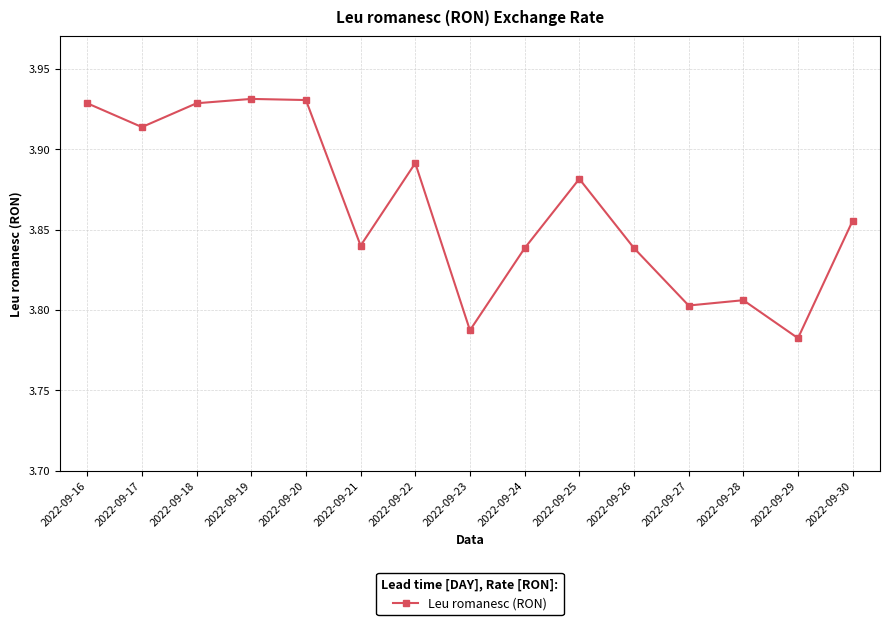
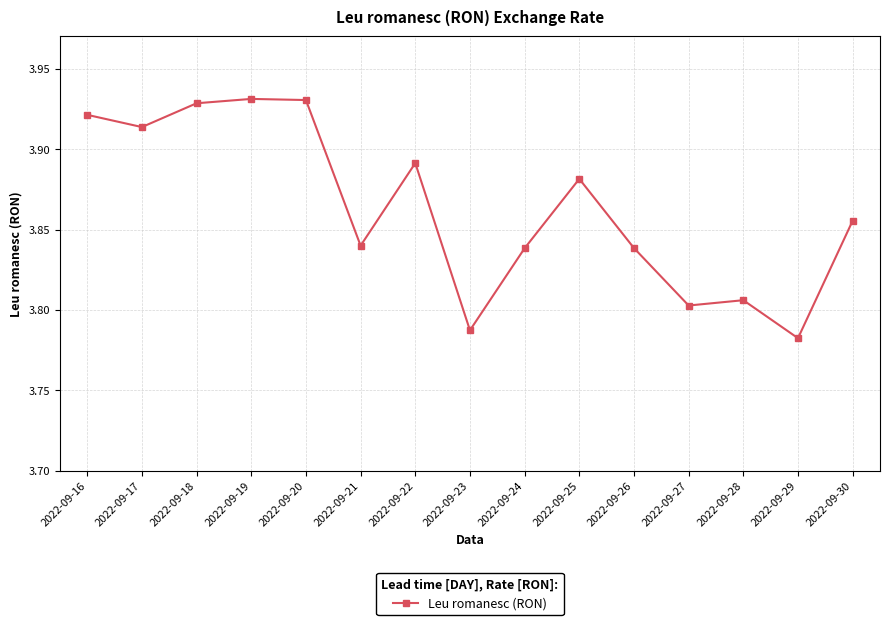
  {
-   "2022-09-16": 3.929,
+   "2022-09-16": 3.921,
    "2022-09-17": 3.914,
    "2022-09-18": 3.929,
    "2022-09-19": 3.931,
    "2022-09-20": 3.931,
    "2022-09-21": 3.840,
    "2022-09-22": 3.891,
    "2022-09-23": 3.787,
    "2022-09-24": 3.838,
    "2022-09-25": 3.882,
    "2022-09-26": 3.839,
    "2022-09-27": 3.803,
    "2022-09-28": 3.806,
    "2022-09-29": 3.783,
    "2022-09-30": 3.856
  }
